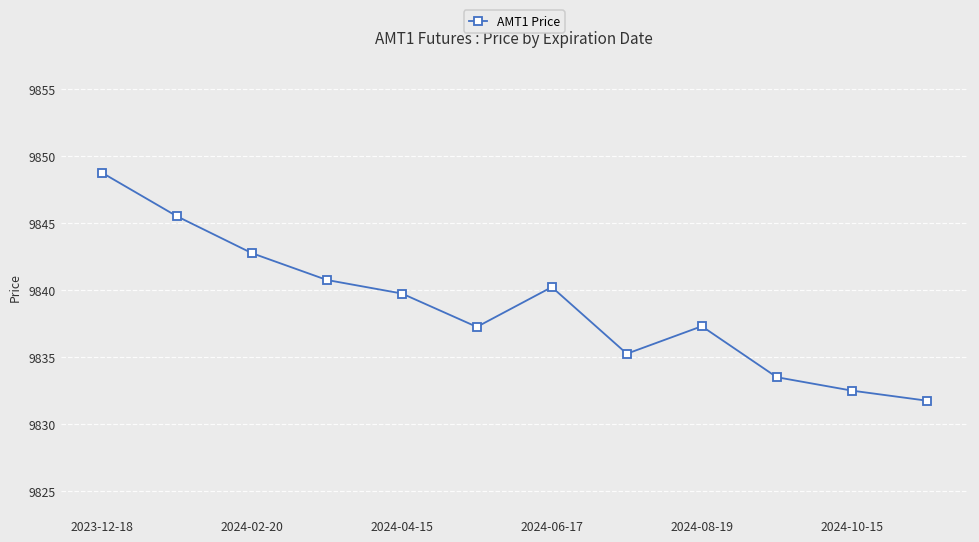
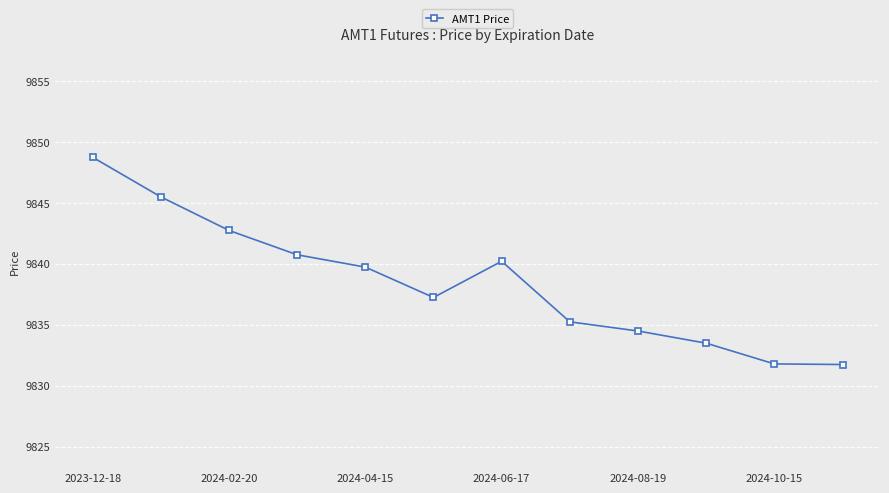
  {
    "2023-12-18": 9848.8,
    "2024-02-20": 9842.8,
    "2024-04-15": 9839.7,
    "2024-06-17": 9840.2,
-   "2024-08-19": 9837.3,
-   "2024-10-15": 9832.5
+   "2024-08-19": 9834.5,
+   "2024-10-15": 9831.8
  }
